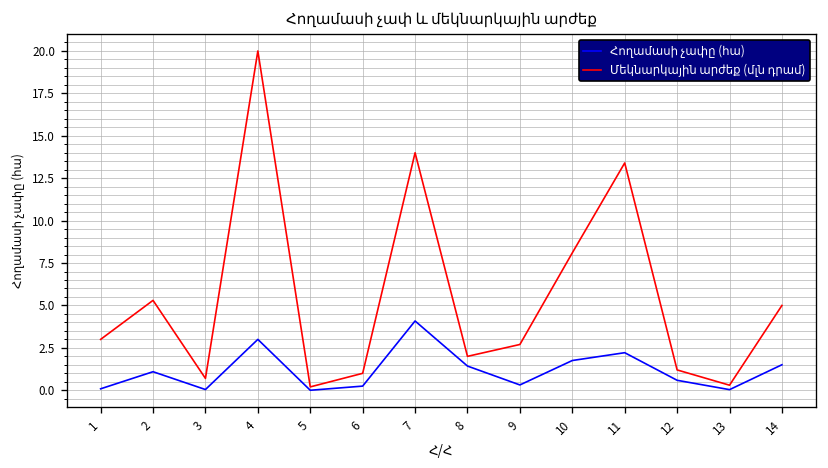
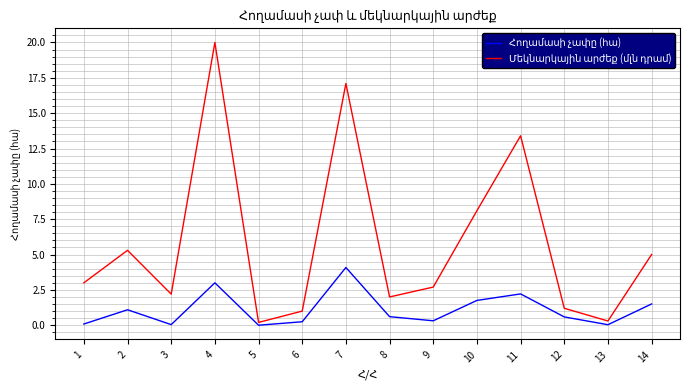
  {
    "Հողամասի չափը (հա)": {
      "1": 0.1,
      "2": 1.1,
      "3": 0.0,
      "4": 3.0,
      "5": 0.0,
      "6": 0.2,
      "7": 4.1,
-     "8": 1.4,
+     "8": 0.6,
      "9": 0.3,
      "10": 1.8,
      "11": 2.2,
      "12": 0.6,
      "13": 0.0,
      "14": 1.5
    },
    "Մեկնարկային արժեք (մլն դրամ)": {
      "1": 3.0,
      "2": 5.3,
-     "3": 0.7,
+     "3": 2.2,
      "4": 20.0,
      "5": 0.2,
      "6": 1.0,
-     "7": 14.0,
+     "7": 17.1,
      "8": 2.0,
      "9": 2.7,
      "10": 8.1,
      "11": 13.4,
      "12": 1.2,
      "13": 0.3,
      "14": 5.0
    }
  }
